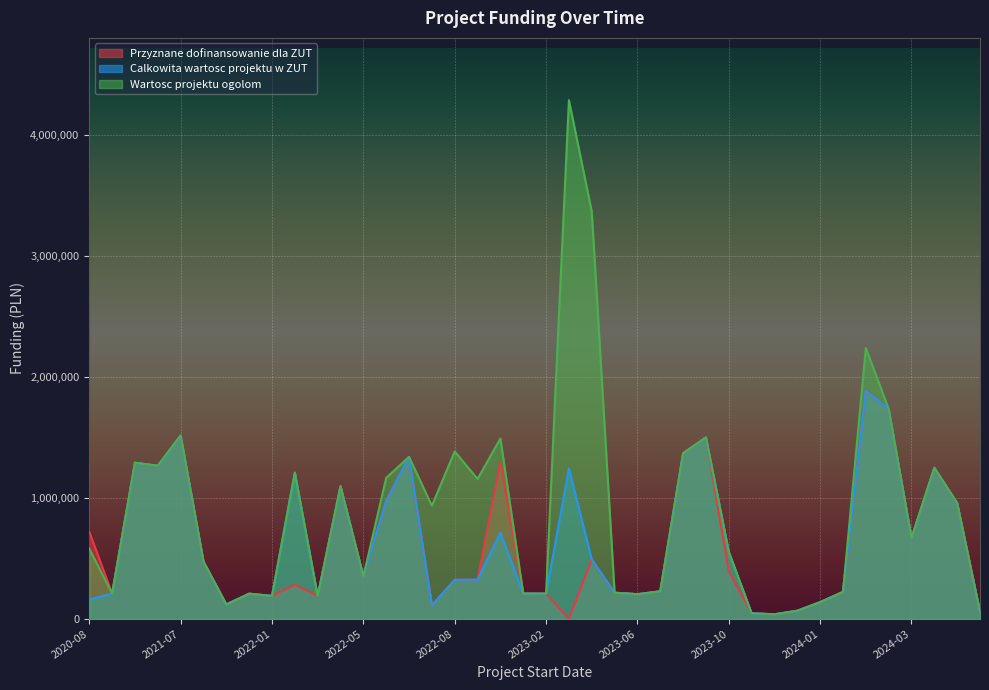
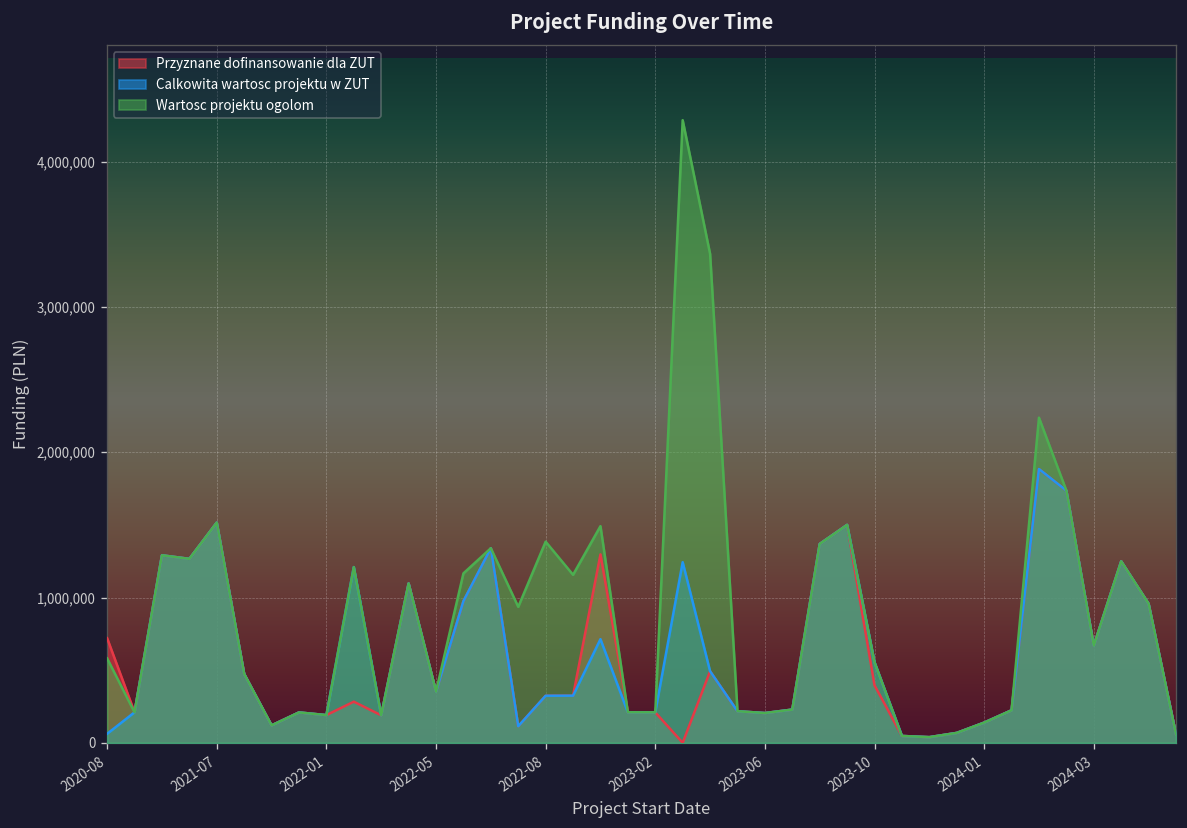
  {
    "Przyznane dofinansowanie dla ZUT": {
      "2020-08": "720,000",
      "2023-10": "400,000"
    },
    "Calkowita wartosc projektu w ZUT": {
-     "2020-08": "160,000"
+     "2020-08": "60,000"
    },
    "Wartosc projektu ogolom": {
      "2020-08": "580,000"
    }
  }
